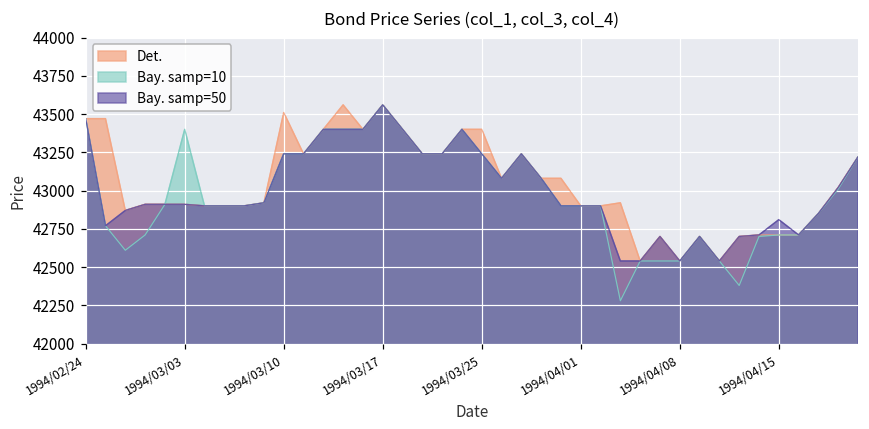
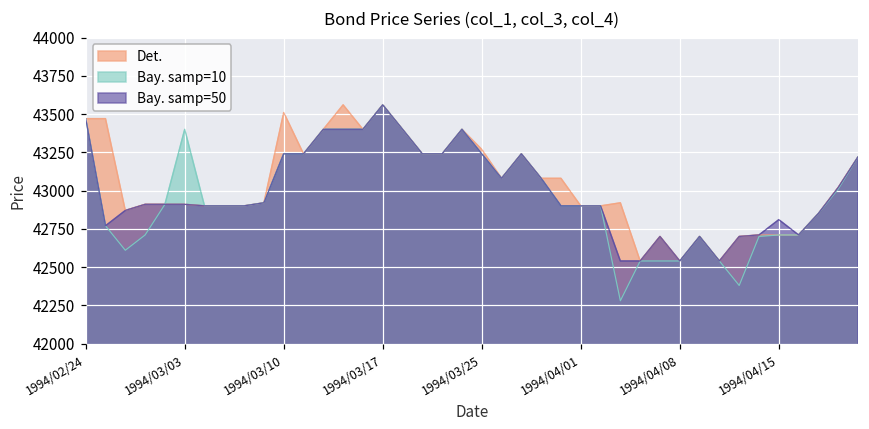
  {
    "Det.": {
      "1994/03/10": 43510,
-     "1994/03/25": 43400
+     "1994/03/25": 43270
    },
    "Bay. samp=10": {
      "1994/03/03": 43400
    },
    "Bay. samp=50": {
      "1994/04/15": 42810
    }
  }
